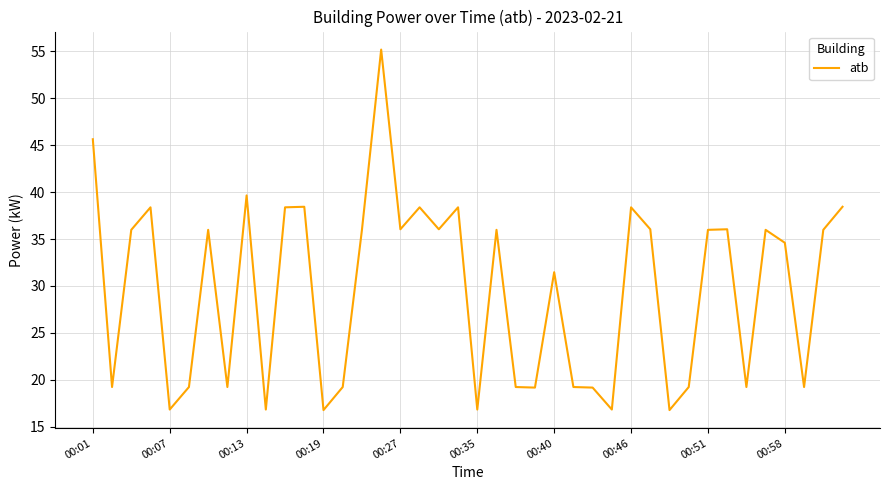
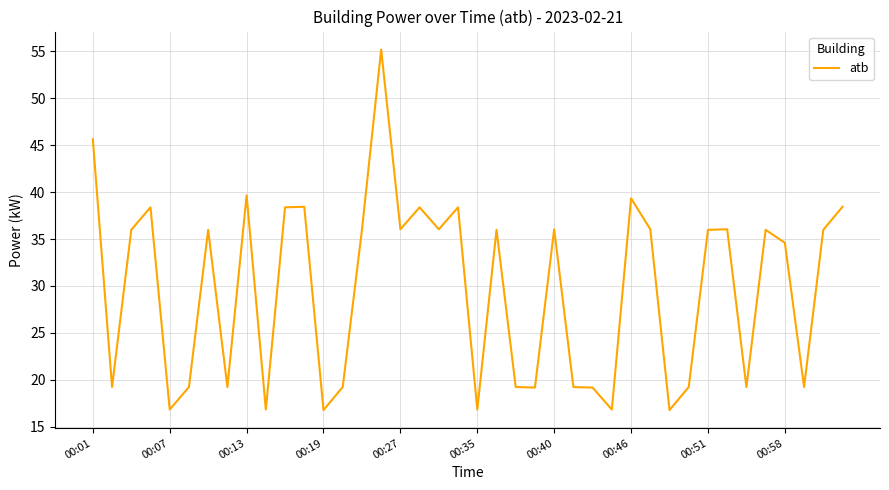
  {
    "00:01": 46,
    "00:07": 17,
    "00:13": 40,
    "00:19": 17,
    "00:27": 36,
    "00:35": 17,
-   "00:40": 31,
-   "00:46": 38,
+   "00:40": 36,
+   "00:46": 39,
    "00:51": 36,
    "00:58": 35
  }
